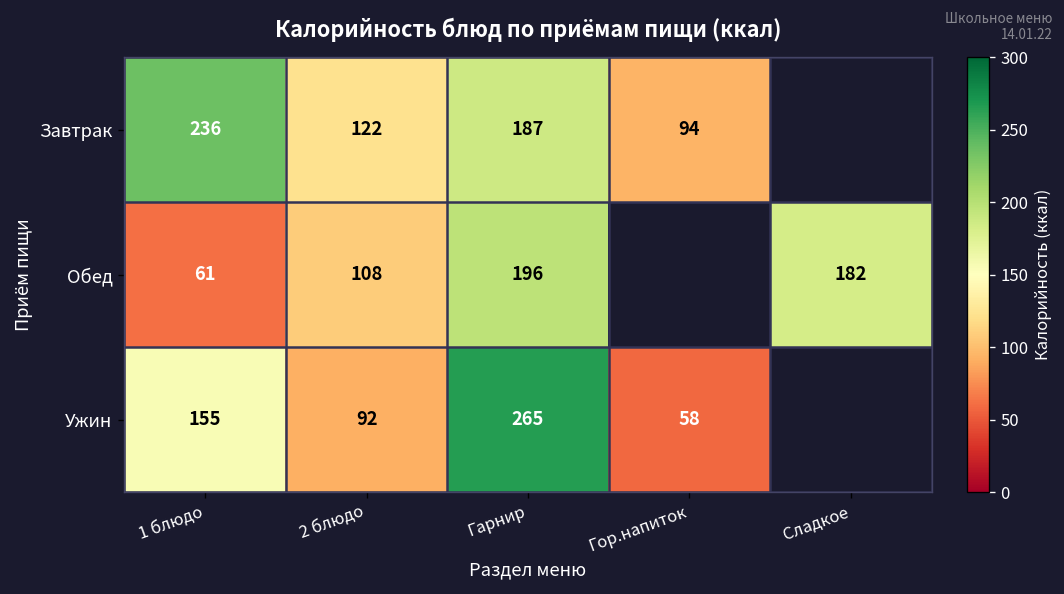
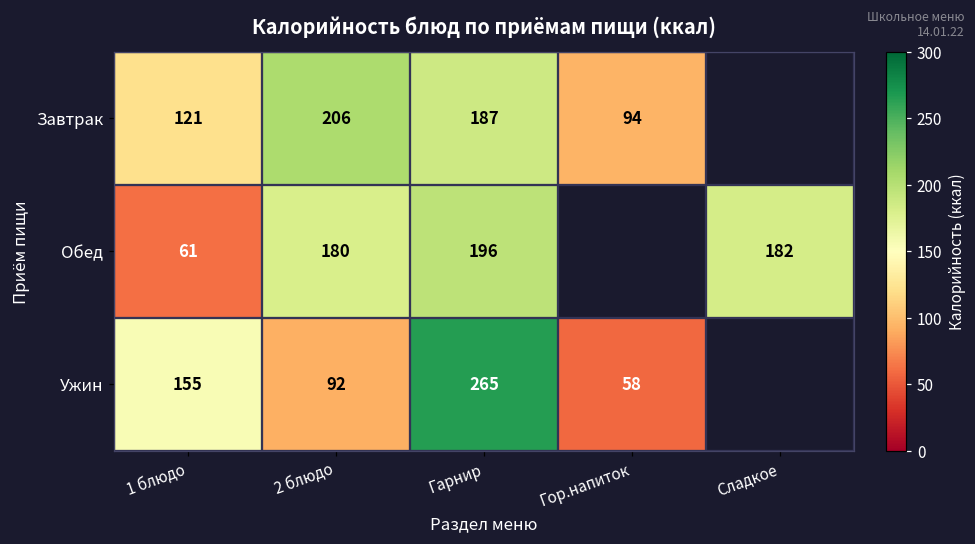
  {
    "Завтрак": {
-     "1 блюдо": 236,
-     "2 блюдо": 122,
+     "1 блюдо": 121,
+     "2 блюдо": 206,
      "Гарнир": 187,
      "Гор.напиток": 94
    },
    "Обед": {
      "1 блюдо": 61,
-     "2 блюдо": 108,
+     "2 блюдо": 180,
      "Гарнир": 196,
      "Сладкое": 182
    },
    "Ужин": {
      "1 блюдо": 155,
      "2 блюдо": 92,
      "Гарнир": 265,
      "Гор.напиток": 58
    }
  }
